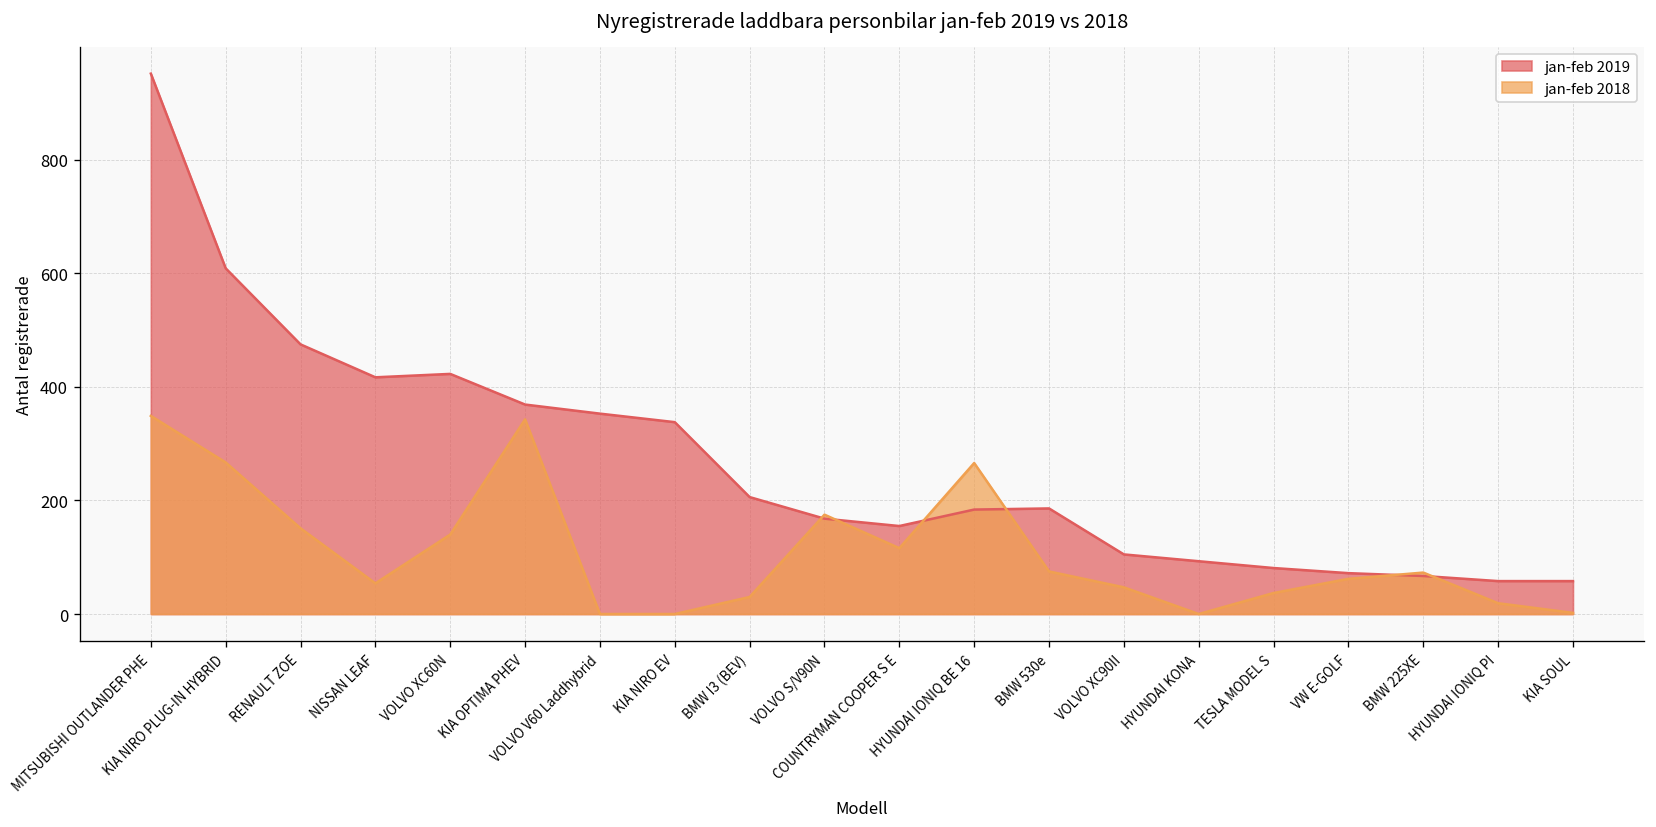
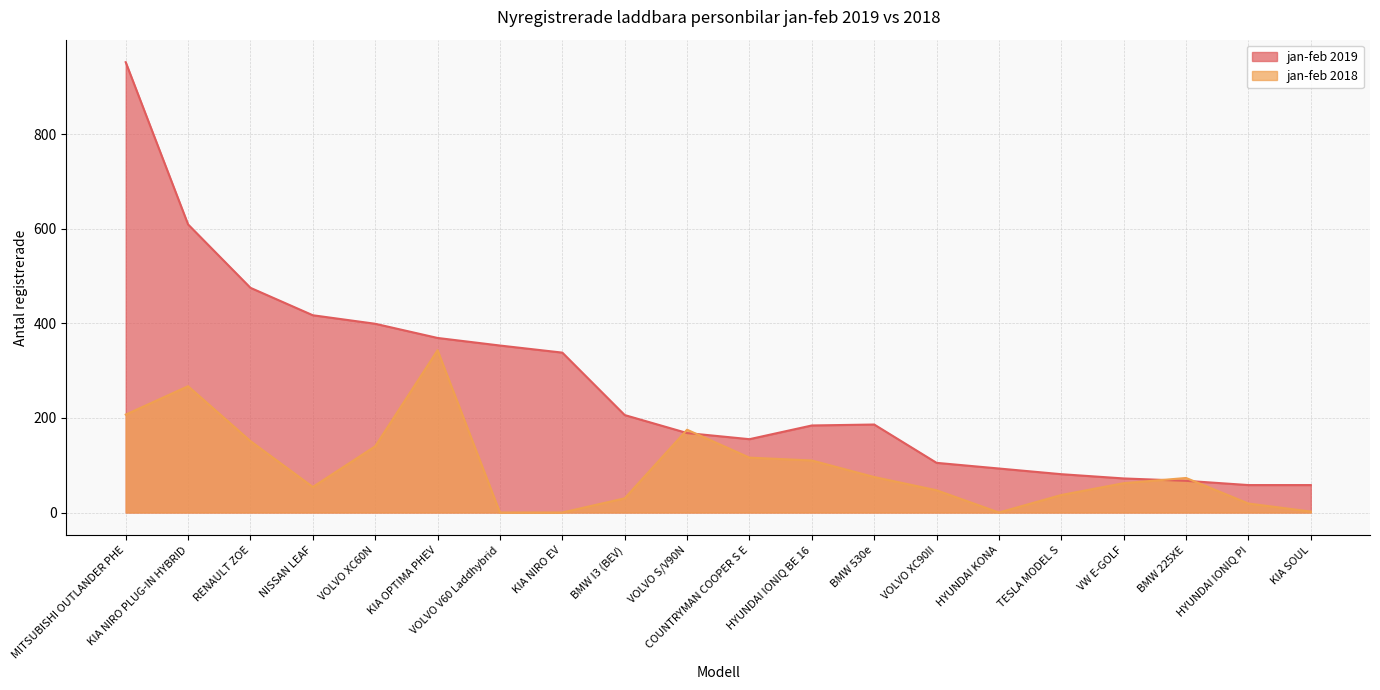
  {
    "jan-feb 2019": {
      "MITSUBISHI OUTLANDER PHE": 950,
      "KIA NIRO PLUG-IN HYBRID": 610,
      "RENAULT ZOE": 480,
      "NISSAN LEAF": 420,
-     "VOLVO XC60N": 420,
+     "VOLVO XC60N": 400,
      "KIA OPTIMA PHEV": 370,
      "VOLVO V60 Laddhybrid": 350,
      "KIA NIRO EV": 340,
      "BMW I3 (BEV)": 210,
      "VOLVO S/V90N": 170,
      "COUNTRYMAN COOPER S E": 160,
      "HYUNDAI IONIQ BE 16": 180,
      "BMW 530e": 190,
      "VOLVO XC90II": 110,
      "HYUNDAI KONA": 90,
      "TESLA MODEL S": 80,
      "VW E-GOLF": 70,
      "BMW 225XE": 70,
      "HYUNDAI IONIQ PI": 60,
      "KIA SOUL": 60
    },
    "jan-feb 2018": {
-     "MITSUBISHI OUTLANDER PHE": 350,
+     "MITSUBISHI OUTLANDER PHE": 210,
      "KIA NIRO PLUG-IN HYBRID": 270,
      "RENAULT ZOE": 150,
      "NISSAN LEAF": 50,
      "VOLVO XC60N": 140,
      "KIA OPTIMA PHEV": 340,
      "VOLVO V60 Laddhybrid": 0,
      "KIA NIRO EV": 0,
      "BMW I3 (BEV)": 30,
      "VOLVO S/V90N": 180,
      "COUNTRYMAN COOPER S E": 120,
-     "HYUNDAI IONIQ BE 16": 270,
+     "HYUNDAI IONIQ BE 16": 110,
      "BMW 530e": 80,
      "VOLVO XC90II": 50,
      "HYUNDAI KONA": 0,
      "TESLA MODEL S": 40,
      "VW E-GOLF": 60,
      "BMW 225XE": 70,
      "HYUNDAI IONIQ PI": 20,
      "KIA SOUL": 0
    }
  }
